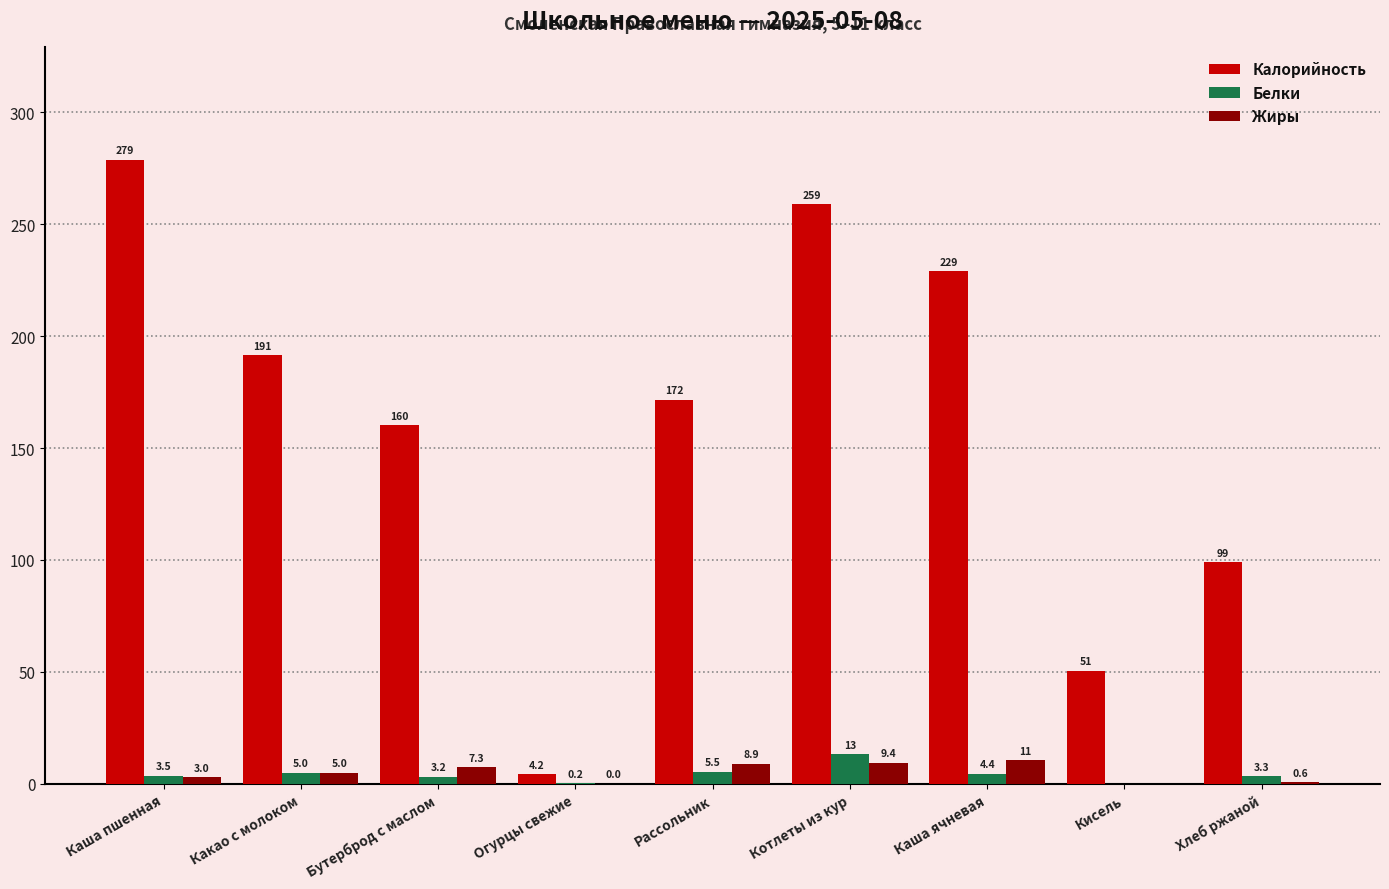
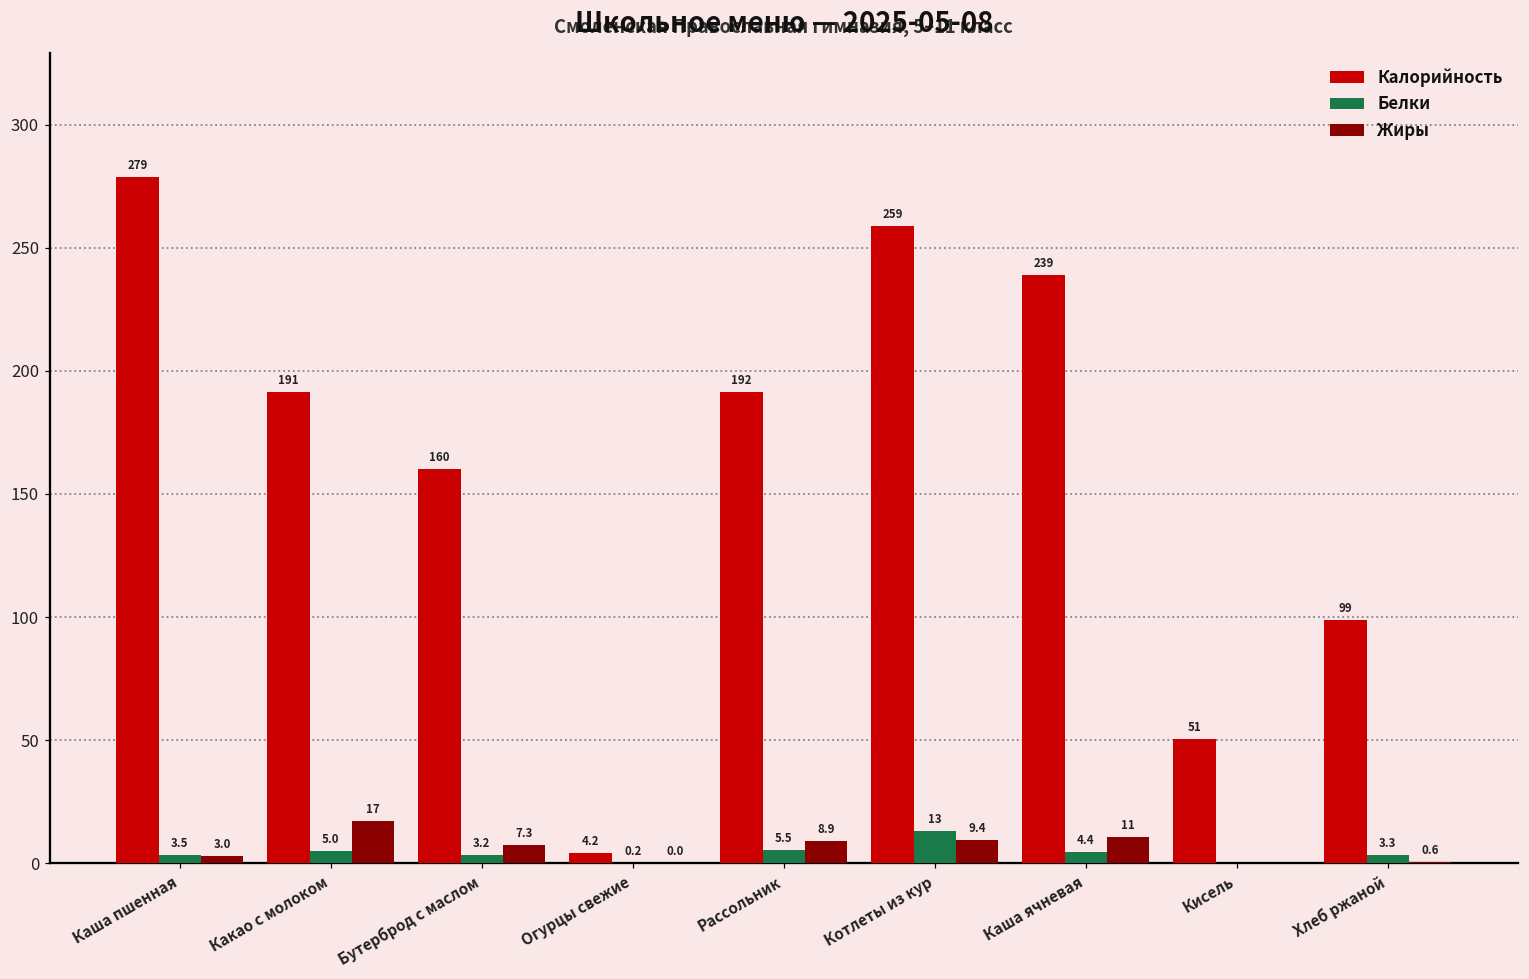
  {
    "Калорийность": {
      "Каша пшенная": 279,
      "Какао с молоком": 191,
      "Бутерброд с маслом": 160,
      "Огурцы свежие": 4.2,
-     "Рассольник": 172,
+     "Рассольник": 192,
      "Котлеты из кур": 259,
-     "Каша ячневая": 229,
+     "Каша ячневая": 239,
      "Кисель": 51,
      "Хлеб ржаной": 99
    },
    "Белки": {
      "Каша пшенная": 3.5,
      "Какао с молоком": 5.0,
      "Бутерброд с маслом": 3.2,
      "Огурцы свежие": 0.2,
      "Рассольник": 5.5,
      "Котлеты из кур": 13,
      "Каша ячневая": 4.4,
      "Хлеб ржаной": 3.3
    },
    "Жиры": {
      "Каша пшенная": 3.0,
-     "Какао с молоком": 5.0,
+     "Какао с молоком": 17,
      "Бутерброд с маслом": 7.3,
      "Огурцы свежие": 0.0,
      "Рассольник": 8.9,
      "Котлеты из кур": 9.4,
      "Каша ячневая": 11,
      "Хлеб ржаной": 0.6
    }
  }
